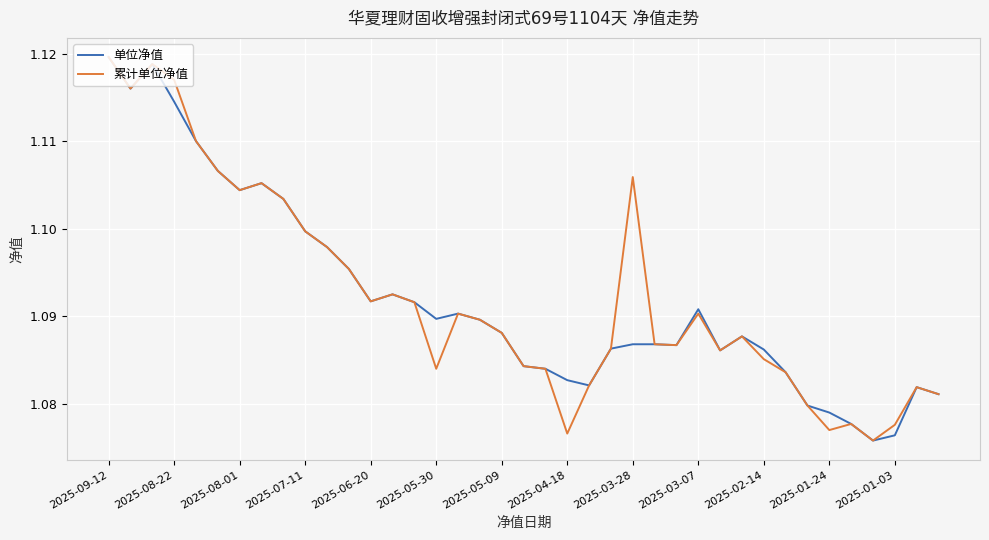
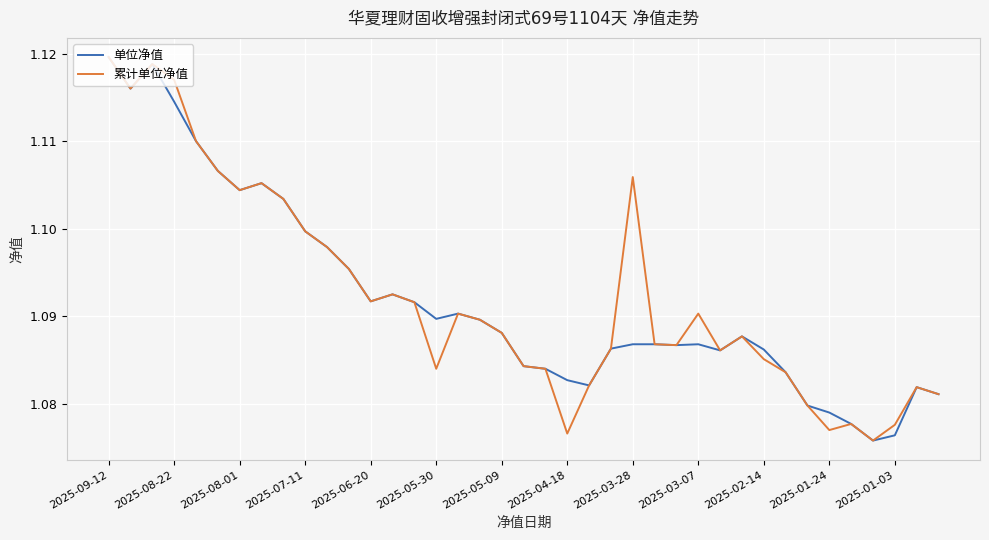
  {
    "单位净值": {
      "2025-08-22": 1.115,
      "2025-05-30": 1.090,
      "2025-04-18": 1.083,
      "2025-03-28": 1.087,
-     "2025-03-07": 1.091,
+     "2025-03-07": 1.087,
      "2025-02-14": 1.086,
      "2025-01-24": 1.079,
      "2025-01-03": 1.076
    },
    "累计单位净值": {
      "2025-05-30": 1.084,
      "2025-04-18": 1.077,
      "2025-03-28": 1.106,
      "2025-03-07": 1.090,
      "2025-02-14": 1.085,
      "2025-01-24": 1.077,
      "2025-01-03": 1.078
    }
  }
